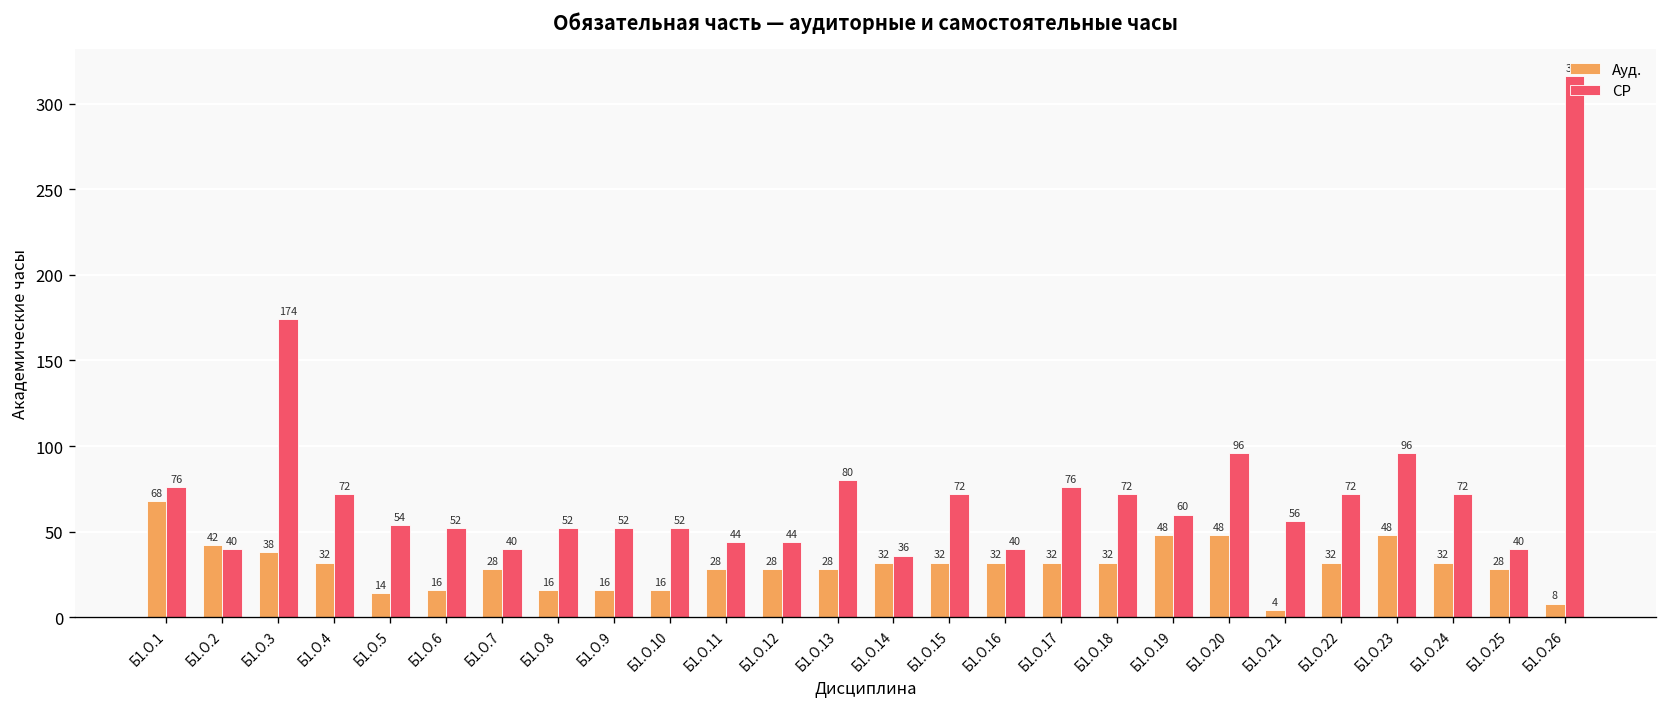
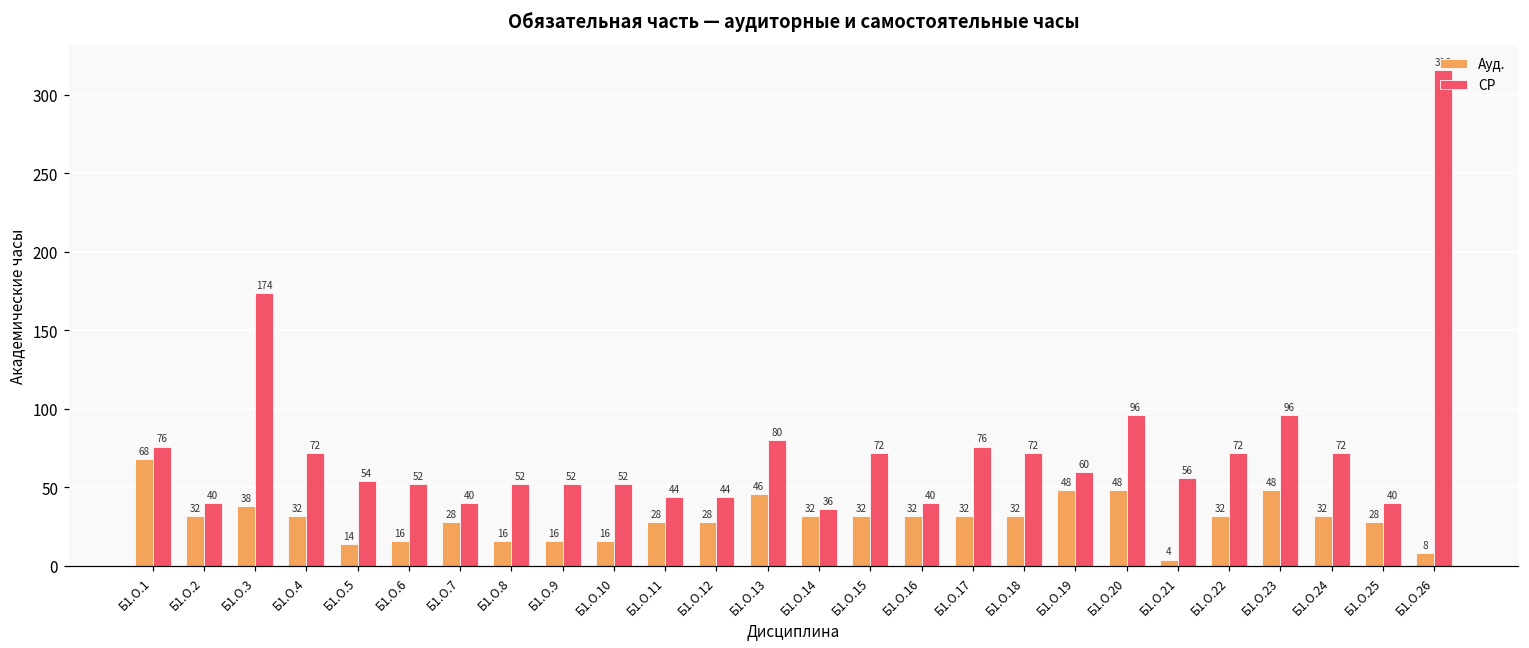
  {
    "Ауд.": {
      "Б1.О.1": 68,
-     "Б1.О.2": 42,
+     "Б1.О.2": 32,
      "Б1.О.3": 38,
      "Б1.О.4": 32,
      "Б1.О.5": 14,
      "Б1.О.6": 16,
      "Б1.О.7": 28,
      "Б1.О.8": 16,
      "Б1.О.9": 16,
      "Б1.О.10": 16,
      "Б1.О.11": 28,
      "Б1.О.12": 28,
-     "Б1.О.13": 28,
+     "Б1.О.13": 46,
      "Б1.О.14": 32,
      "Б1.О.15": 32,
      "Б1.О.16": 32,
      "Б1.О.17": 32,
      "Б1.О.18": 32,
      "Б1.О.19": 48,
      "Б1.О.20": 48,
      "Б1.О.21": 4,
      "Б1.О.22": 32,
      "Б1.О.23": 48,
      "Б1.О.24": 32,
      "Б1.О.25": 28,
      "Б1.О.26": 8
    },
    "СР": {
      "Б1.О.1": 76,
      "Б1.О.2": 40,
      "Б1.О.3": 174,
      "Б1.О.4": 72,
      "Б1.О.5": 54,
      "Б1.О.6": 52,
      "Б1.О.7": 40,
      "Б1.О.8": 52,
      "Б1.О.9": 52,
      "Б1.О.10": 52,
      "Б1.О.11": 44,
      "Б1.О.12": 44,
      "Б1.О.13": 80,
      "Б1.О.14": 36,
      "Б1.О.15": 72,
      "Б1.О.16": 40,
      "Б1.О.17": 76,
      "Б1.О.18": 72,
      "Б1.О.19": 60,
      "Б1.О.20": 96,
      "Б1.О.21": 56,
      "Б1.О.22": 72,
      "Б1.О.23": 96,
      "Б1.О.24": 72,
      "Б1.О.25": 40,
      "Б1.О.26": 316
    }
  }
